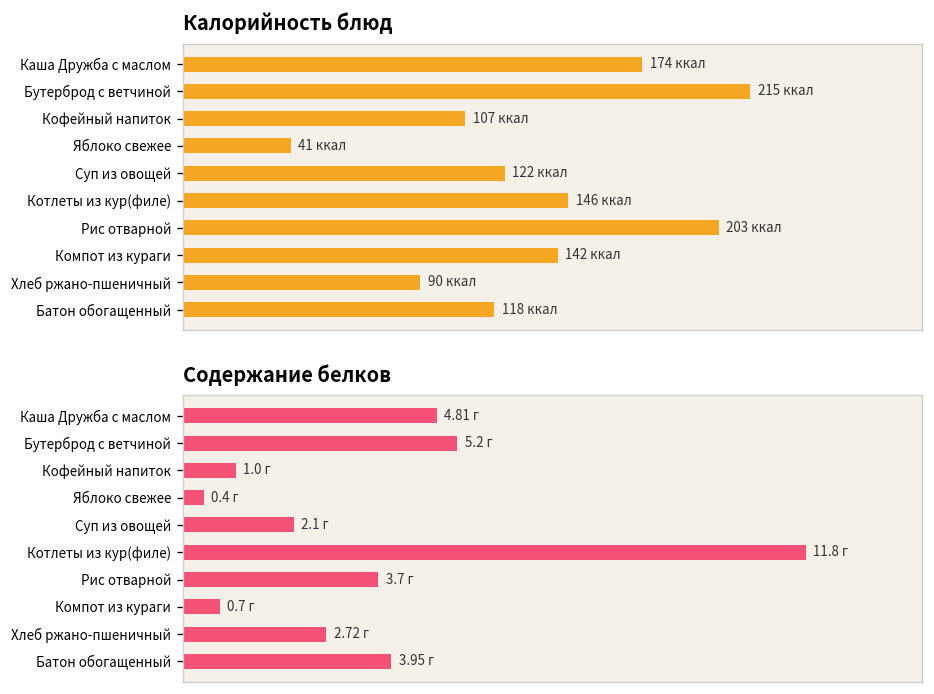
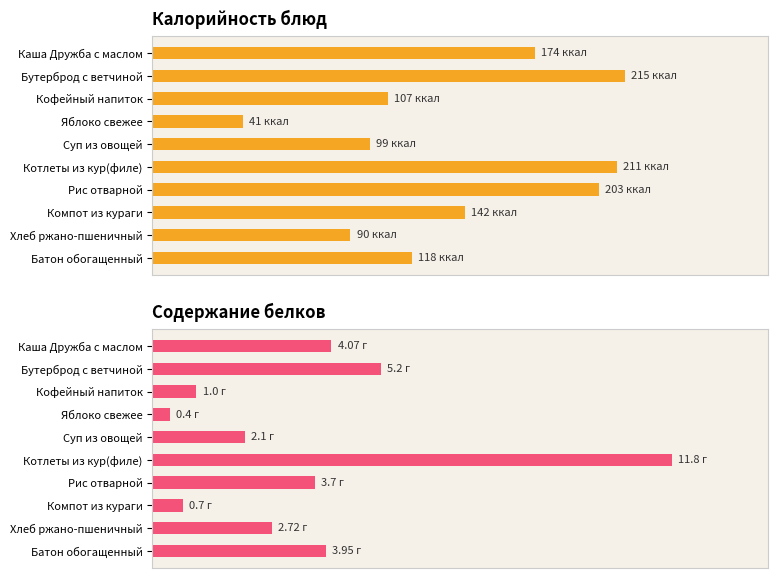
  {
    "Калорийность блюд": {
      "Каша Дружба с маслом": 174,
      "Бутерброд с ветчиной": 215,
      "Кофейный напиток": 107,
      "Яблоко свежее": 41,
-     "Суп из овощей": 122,
-     "Котлеты из кур(филе)": 146,
+     "Суп из овощей": 99,
+     "Котлеты из кур(филе)": 211,
      "Рис отварной": 203,
      "Компот из кураги": 142,
      "Хлеб ржано-пшеничный": 90,
      "Батон обогащенный": 118
    },
    "Содержание белков": {
-     "Каша Дружба с маслом": 4.81,
+     "Каша Дружба с маслом": 4.07,
      "Бутерброд с ветчиной": 5.2,
      "Кофейный напиток": 1.0,
      "Яблоко свежее": 0.4,
      "Суп из овощей": 2.1,
      "Котлеты из кур(филе)": 11.8,
      "Рис отварной": 3.7,
      "Компот из кураги": 0.7,
      "Хлеб ржано-пшеничный": 2.72,
      "Батон обогащенный": 3.95
    }
  }
